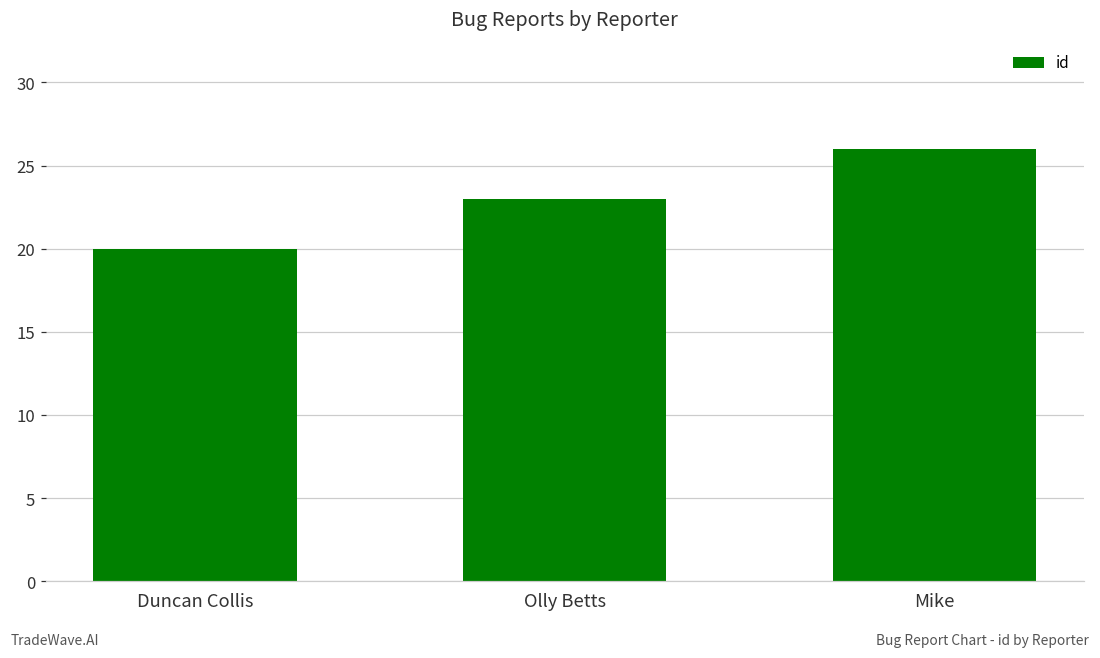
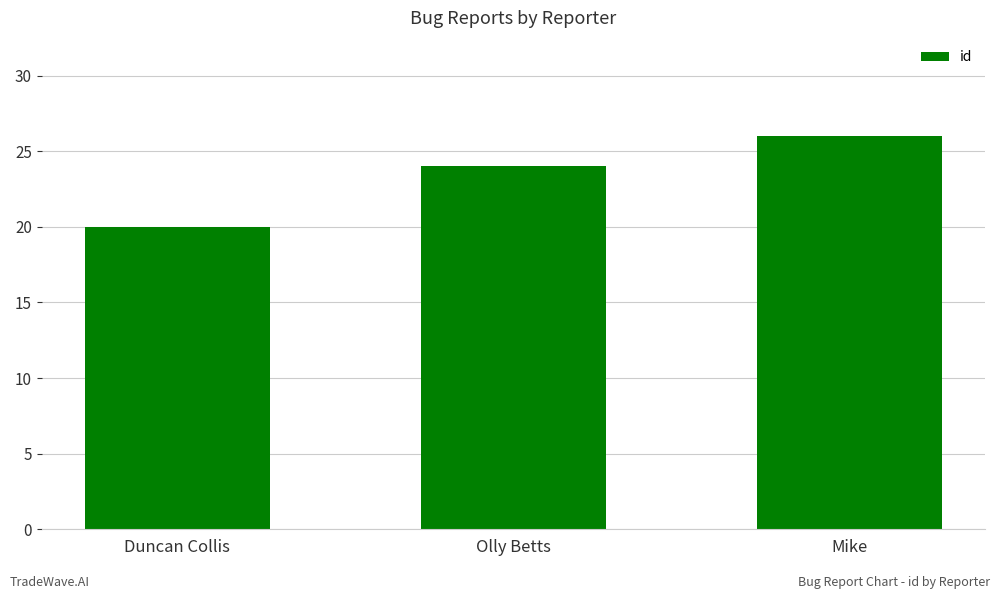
  {
    "Duncan Collis": 20,
-   "Olly Betts": 23,
+   "Olly Betts": 24,
    "Mike": 26
  }
